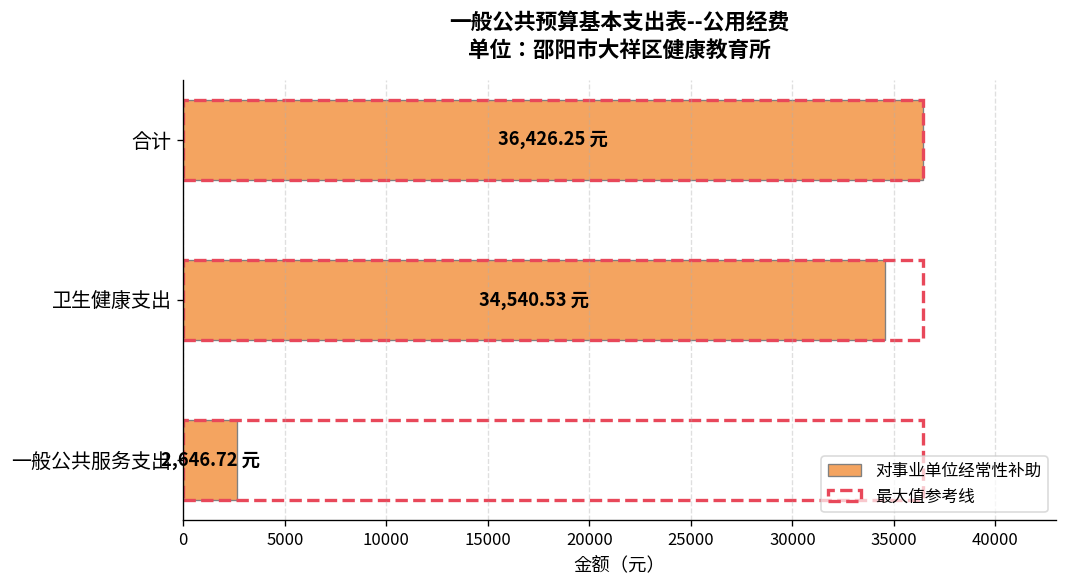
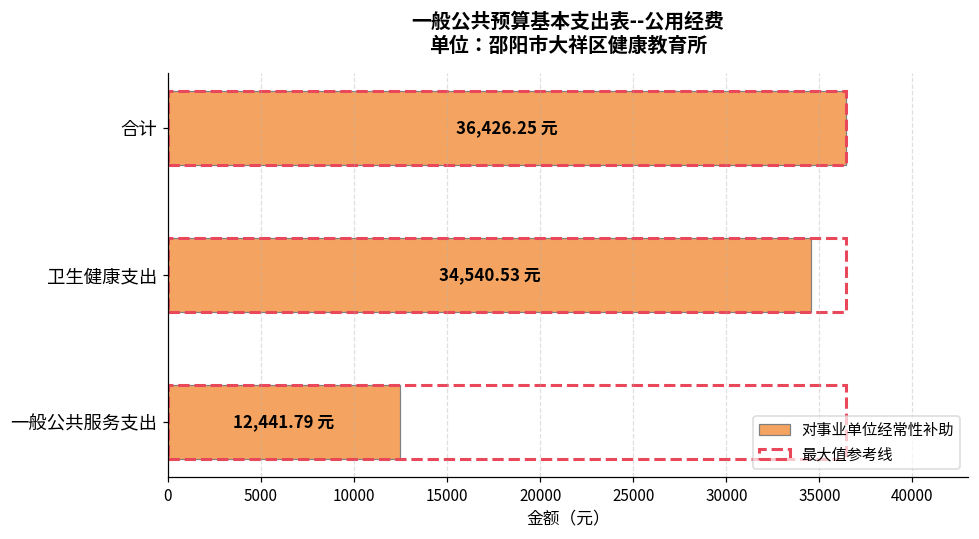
  {
    "对事业单位经常性补助": {
      "合计": "36,426.25",
-     "一般公共服务支出": "2,646.72"
+     "一般公共服务支出": "12,441.79"
    },
    "最大值参考线": {
      "合计": "36,426.25"
    }
  }
